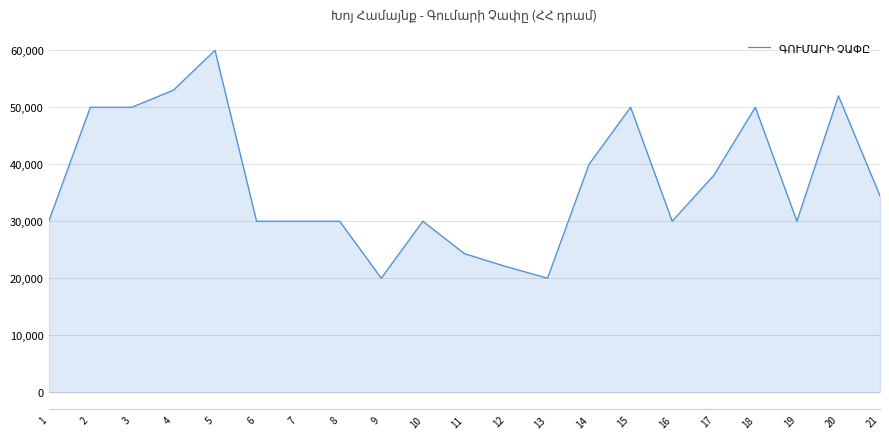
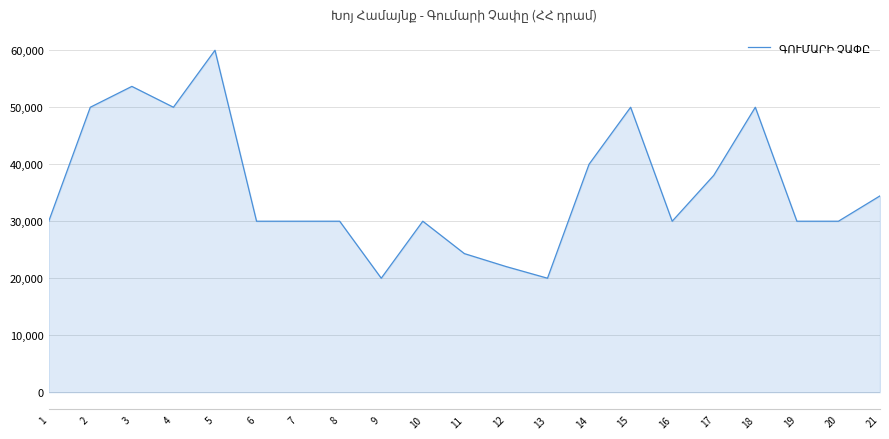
  {
    "1": "30,000",
    "2": "50,000",
-   "3": "50,000",
-   "4": "53,000",
+   "3": "54,000",
+   "4": "50,000",
    "5": "60,000",
    "6": "30,000",
    "7": "30,000",
    "8": "30,000",
    "9": "20,000",
    "10": "30,000",
    "11": "24,000",
    "12": "22,000",
    "13": "20,000",
    "14": "40,000",
    "15": "50,000",
    "16": "30,000",
    "17": "38,000",
    "18": "50,000",
    "19": "30,000",
-   "20": "52,000",
+   "20": "30,000",
    "21": "34,000"
  }
